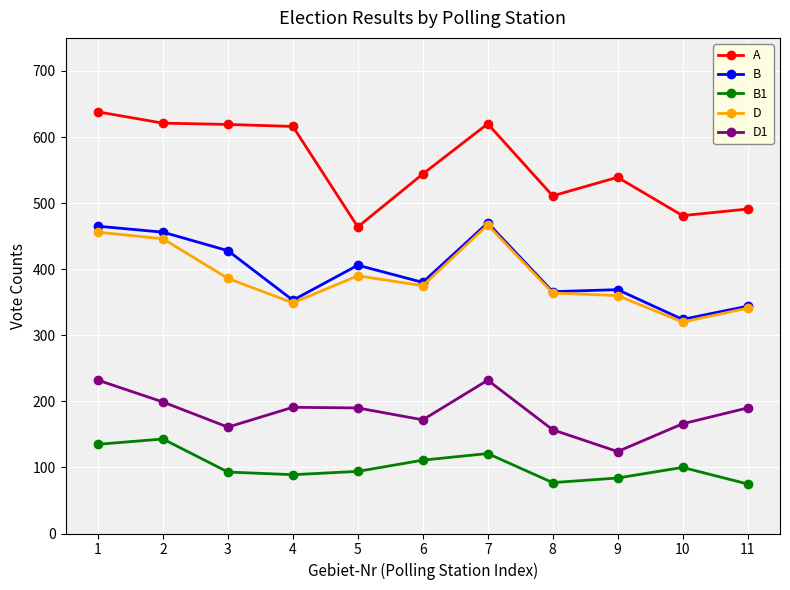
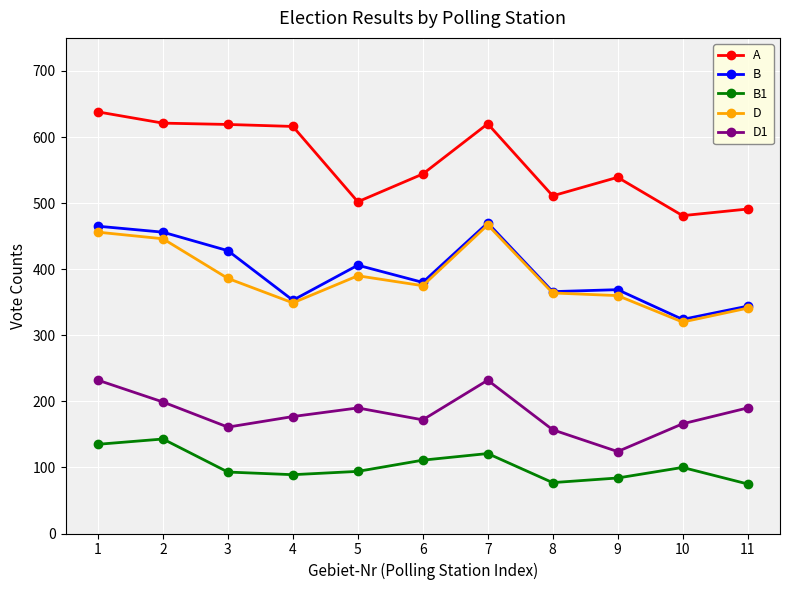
  {
    "A": {
      "1": 640,
      "2": 620,
      "3": 620,
      "4": 620,
-     "5": 460,
+     "5": 500,
      "6": 540,
      "7": 620,
      "8": 510,
      "9": 540,
      "10": 480,
      "11": 490
    },
    "B": {
      "1": 470,
      "2": 460,
      "3": 430,
      "4": 350,
      "5": 410,
      "6": 380,
      "9": 370,
      "10": 320
    },
    "B1": {
      "1": 140,
      "2": 140,
      "3": 90,
      "4": 90,
      "5": 90,
      "6": 110,
      "7": 120,
      "8": 80,
      "9": 80,
      "10": 100,
      "11": 80
    },
    "D": {
      "1": 460,
      "2": 450,
      "3": 390,
      "4": 350,
      "5": 390,
      "6": 380,
      "9": 360,
      "10": 320
    },
    "D1": {
      "1": 230,
      "2": 200,
      "3": 160,
-     "4": 190,
+     "4": 180,
      "5": 190,
      "6": 170,
      "7": 230,
      "8": 160,
      "9": 120,
      "10": 170,
      "11": 190
    }
  }
